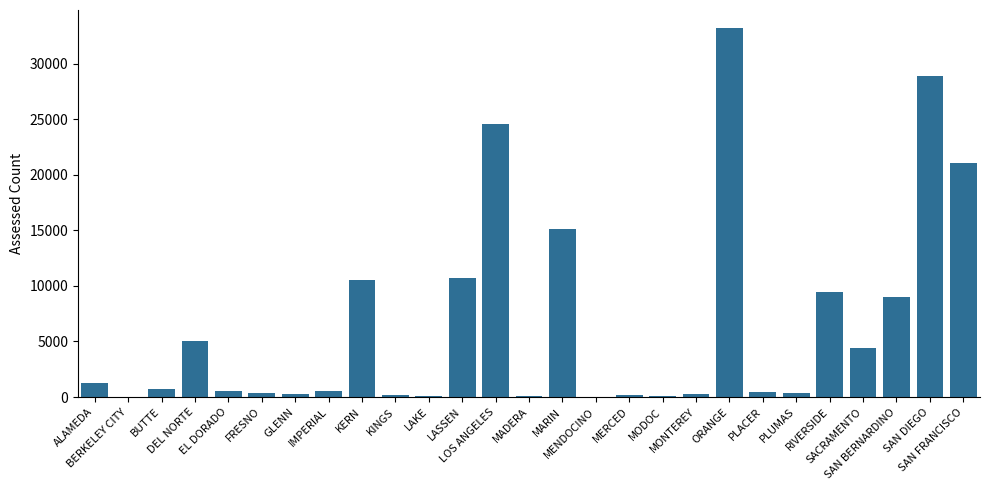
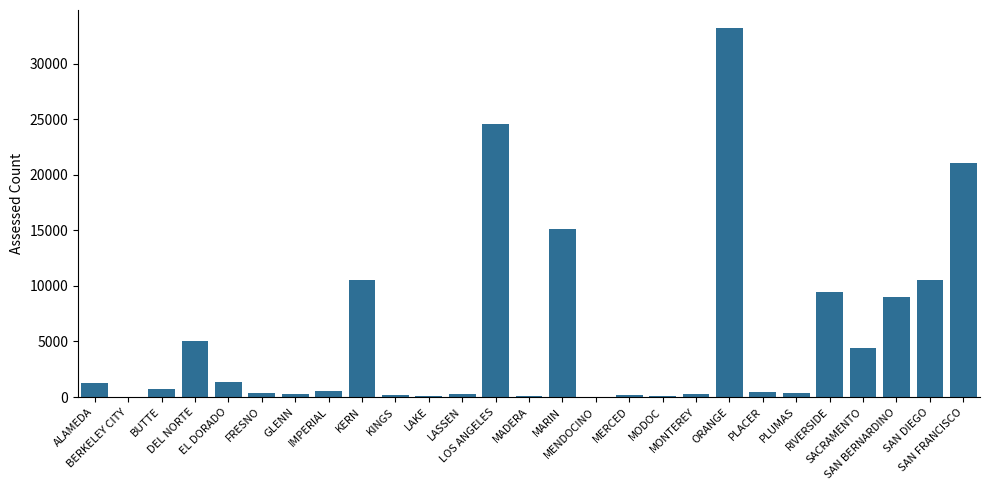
  {
    "ALAMEDA": 1200,
    "BUTTE": 700,
    "DEL NORTE": 5000,
-   "EL DORADO": 600,
+   "EL DORADO": 1300,
    "FRESNO": 300,
    "GLENN": 300,
    "IMPERIAL": 500,
    "KERN": 10500,
-   "LASSEN": 10800,
+   "LASSEN": 300,
    "LOS ANGELES": 24600,
    "MARIN": 15200,
    "MONTEREY": 300,
    "ORANGE": 33200,
    "PLACER": 500,
    "PLUMAS": 400,
    "RIVERSIDE": 9400,
    "SACRAMENTO": 4500,
    "SAN BERNARDINO": 9000,
-   "SAN DIEGO": 28900,
+   "SAN DIEGO": 10600,
    "SAN FRANCISCO": 21100
  }
